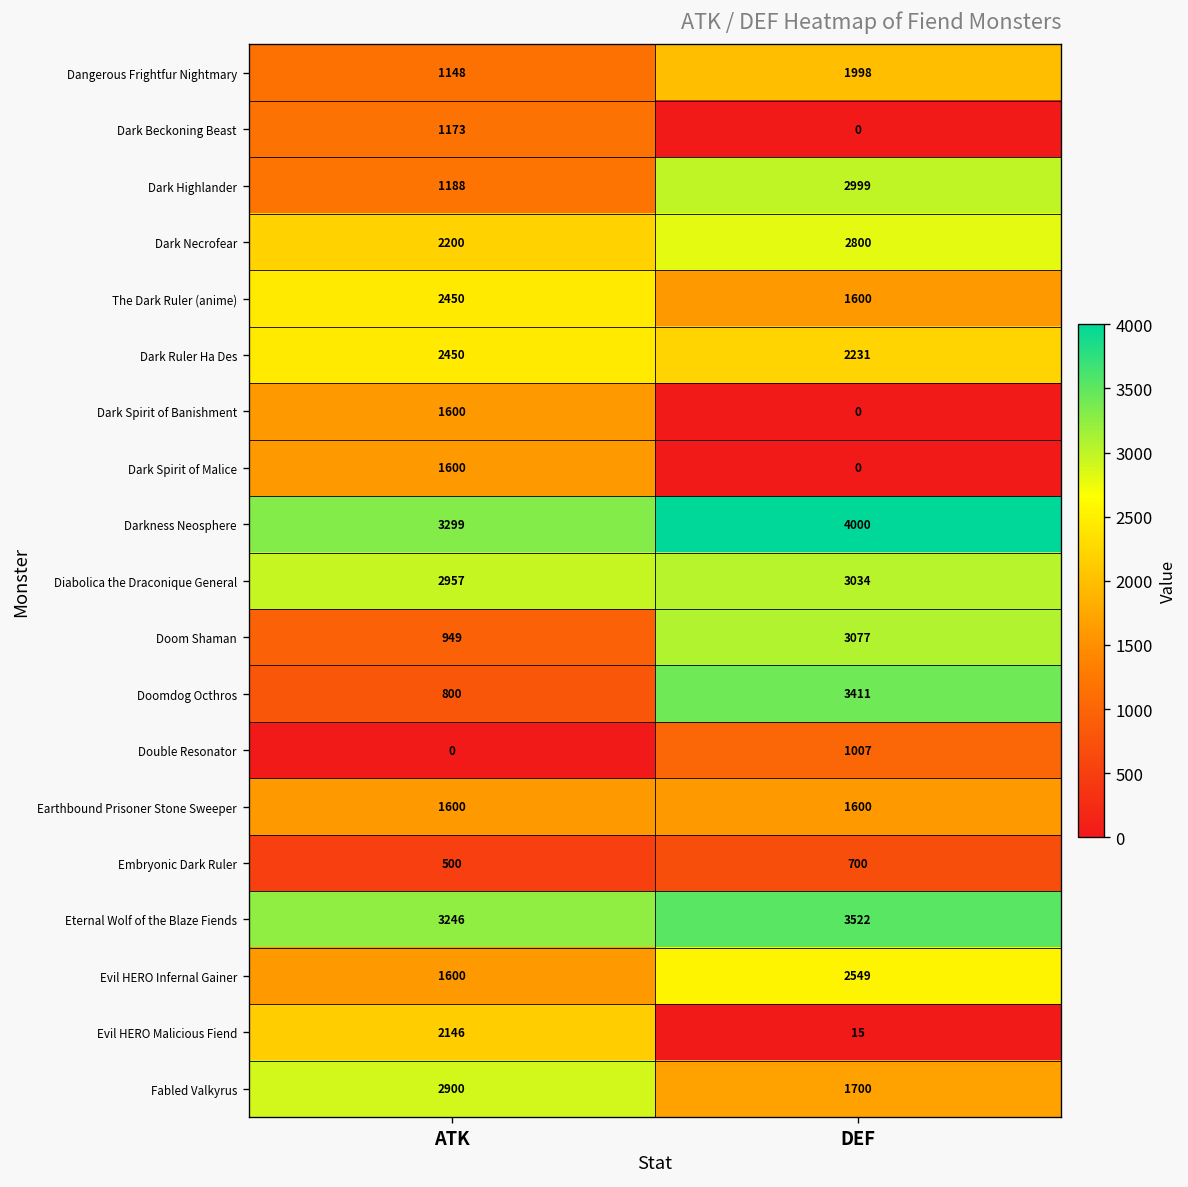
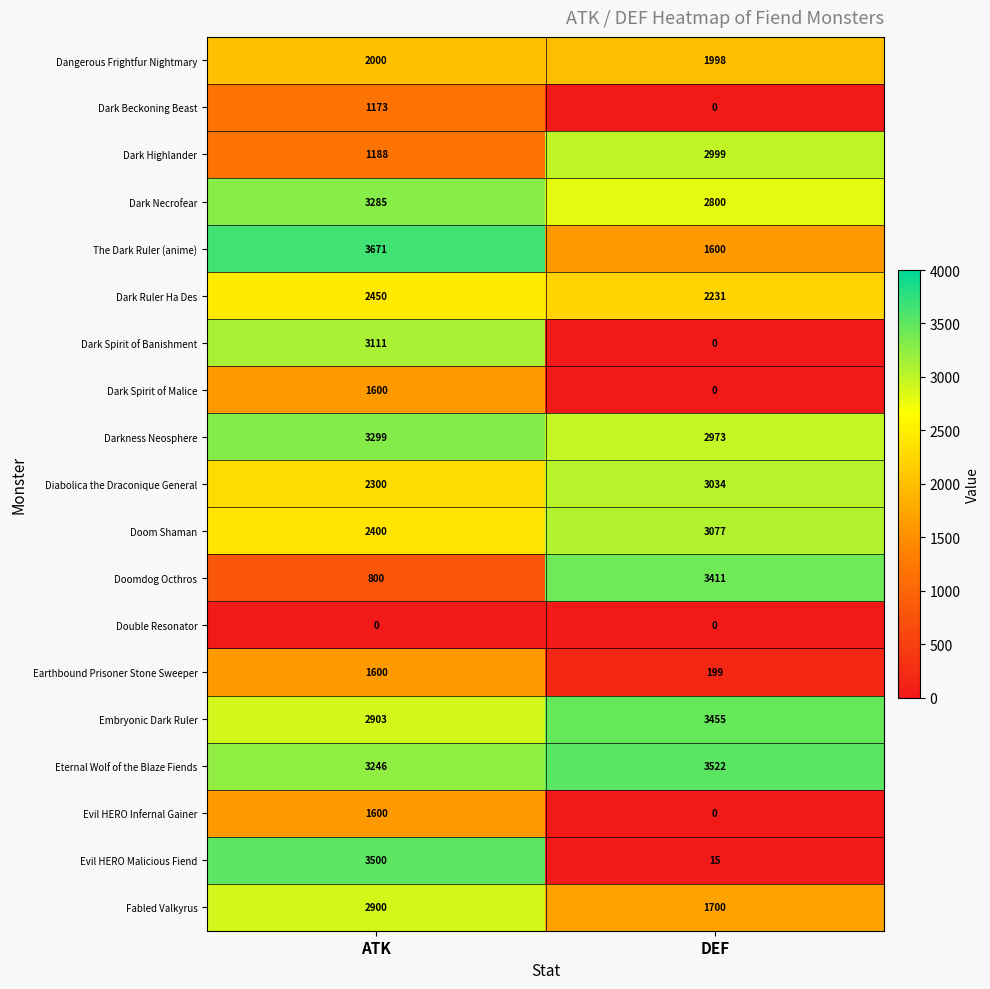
  {
    "Dangerous Frightfur Nightmary": {
-     "ATK": 1148,
+     "ATK": 2000,
      "DEF": 1998
    },
    "Dark Beckoning Beast": {
      "ATK": 1173,
      "DEF": 0
    },
    "Dark Highlander": {
      "ATK": 1188,
      "DEF": 2999
    },
    "Dark Necrofear": {
-     "ATK": 2200,
+     "ATK": 3285,
      "DEF": 2800
    },
    "The Dark Ruler (anime)": {
-     "ATK": 2450,
+     "ATK": 3671,
      "DEF": 1600
    },
    "Dark Ruler Ha Des": {
      "ATK": 2450,
      "DEF": 2231
    },
    "Dark Spirit of Banishment": {
-     "ATK": 1600,
+     "ATK": 3111,
      "DEF": 0
    },
    "Dark Spirit of Malice": {
      "ATK": 1600,
      "DEF": 0
    },
    "Darkness Neosphere": {
      "ATK": 3299,
-     "DEF": 4000
+     "DEF": 2973
    },
    "Diabolica the Draconique General": {
-     "ATK": 2957,
+     "ATK": 2300,
      "DEF": 3034
    },
    "Doom Shaman": {
-     "ATK": 949,
+     "ATK": 2400,
      "DEF": 3077
    },
    "Doomdog Octhros": {
      "ATK": 800,
      "DEF": 3411
    },
    "Double Resonator": {
      "ATK": 0,
-     "DEF": 1007
+     "DEF": 0
    },
    "Earthbound Prisoner Stone Sweeper": {
      "ATK": 1600,
-     "DEF": 1600
+     "DEF": 199
    },
    "Embryonic Dark Ruler": {
-     "ATK": 500,
-     "DEF": 700
+     "ATK": 2903,
+     "DEF": 3455
    },
    "Eternal Wolf of the Blaze Fiends": {
      "ATK": 3246,
      "DEF": 3522
    },
    "Evil HERO Infernal Gainer": {
      "ATK": 1600,
-     "DEF": 2549
+     "DEF": 0
    },
    "Evil HERO Malicious Fiend": {
-     "ATK": 2146,
+     "ATK": 3500,
      "DEF": 15
    },
    "Fabled Valkyrus": {
      "ATK": 2900,
      "DEF": 1700
    }
  }
